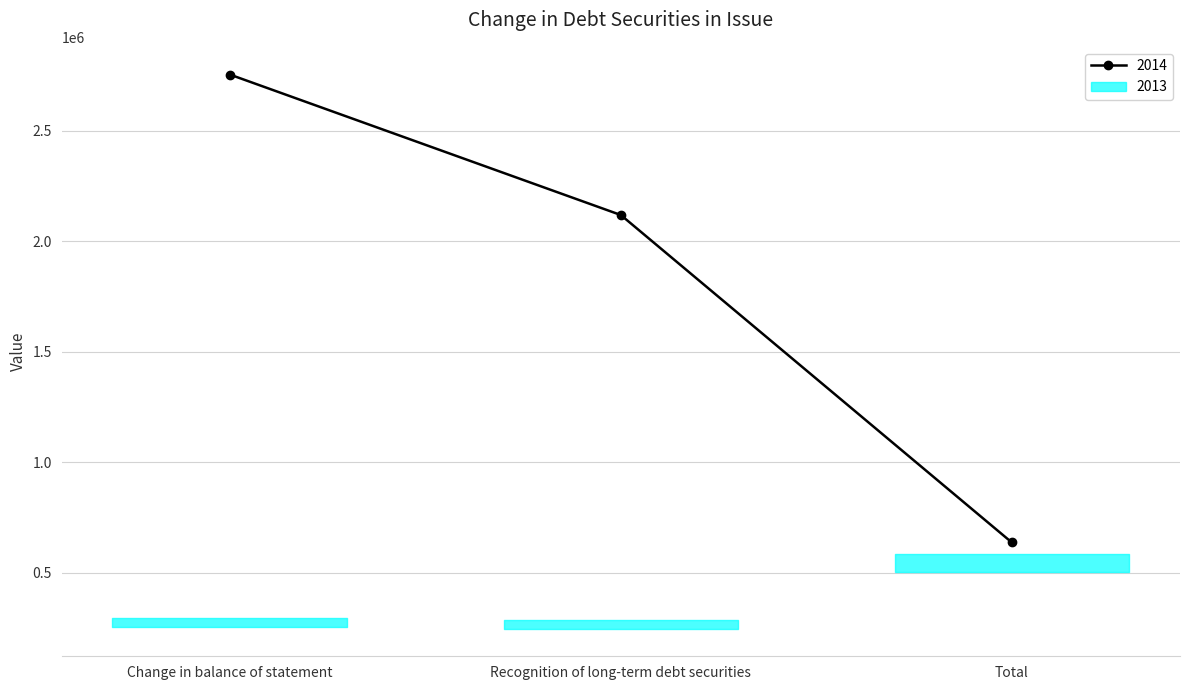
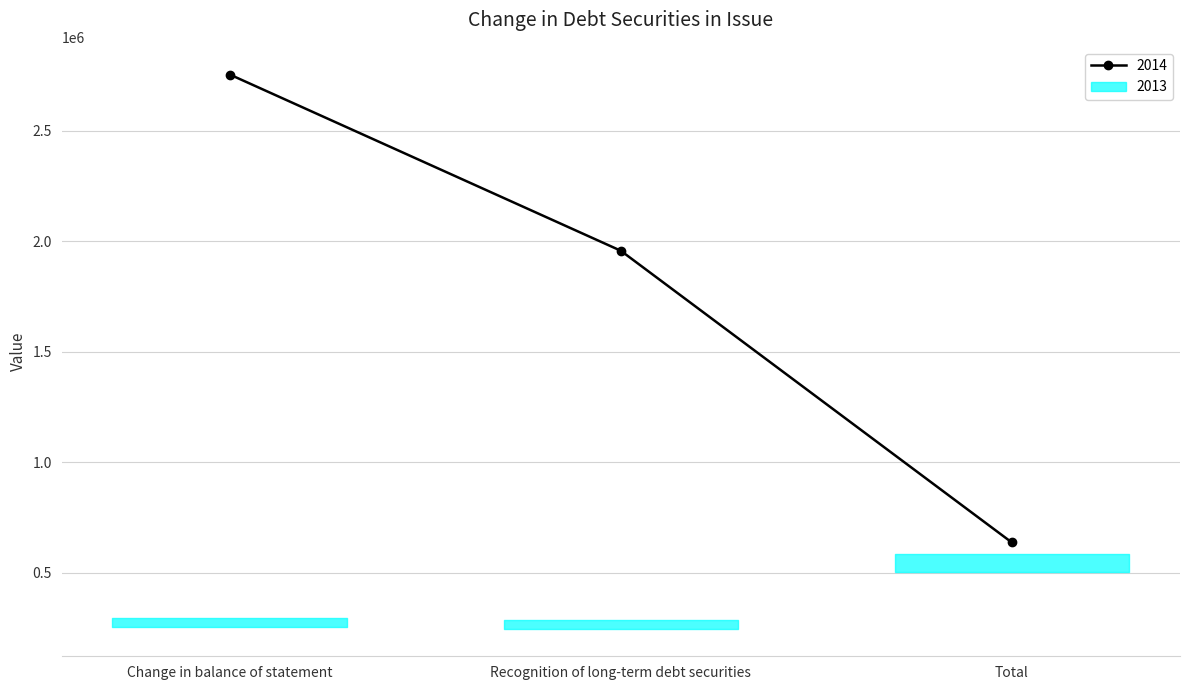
  {
    "2014": {
      "Change in balance of statement": 2750000,
-     "Recognition of long-term debt securities": 2120000,
+     "Recognition of long-term debt securities": 1960000,
      "Total": 640000
    }
  }
